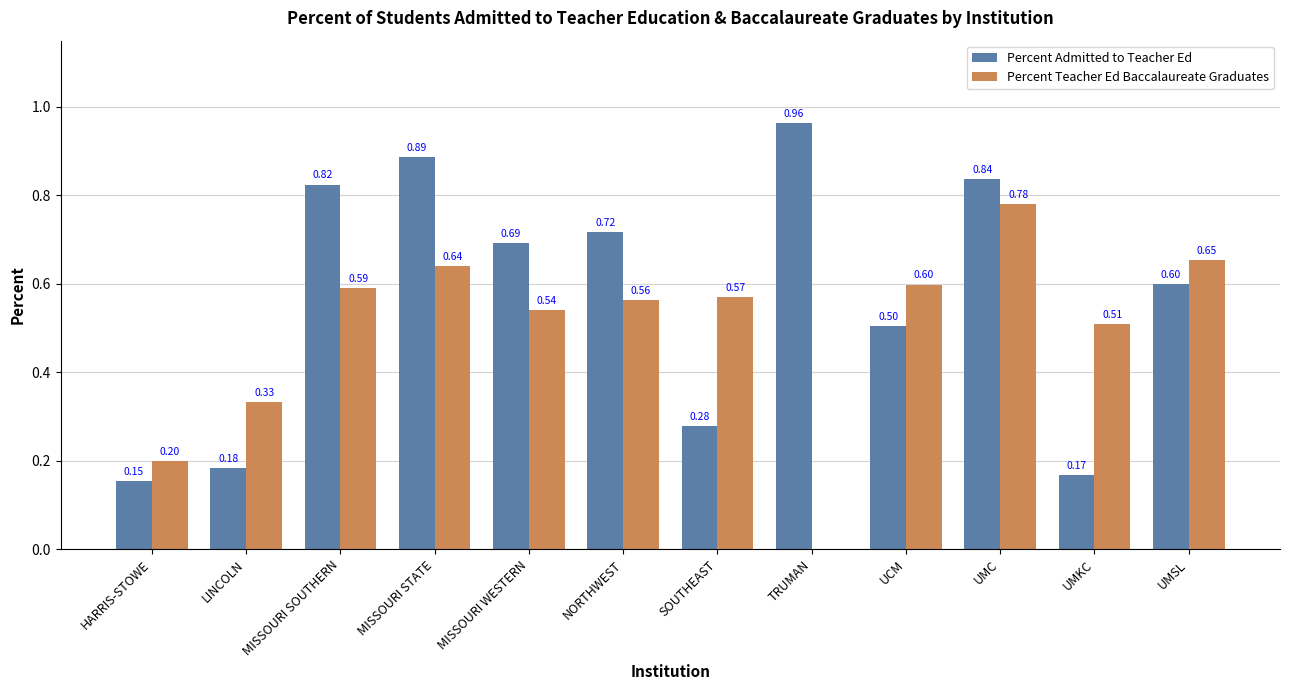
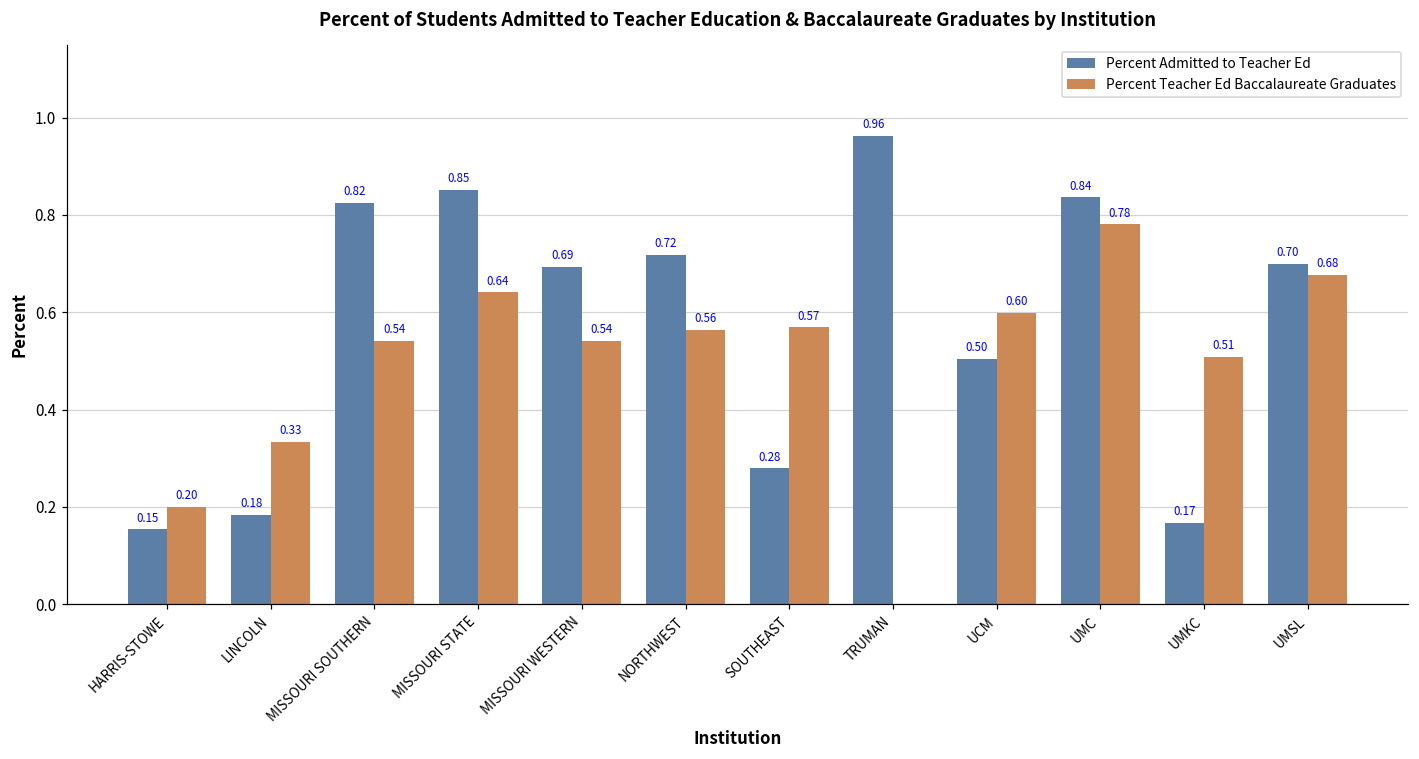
  {
    "Percent Admitted to Teacher Ed": {
      "HARRIS-STOWE": 0.15,
      "LINCOLN": 0.18,
      "MISSOURI SOUTHERN": 0.82,
-     "MISSOURI STATE": 0.89,
+     "MISSOURI STATE": 0.85,
      "MISSOURI WESTERN": 0.69,
      "NORTHWEST": 0.72,
      "SOUTHEAST": 0.28,
      "TRUMAN": 0.96,
      "UCM": 0.50,
      "UMC": 0.84,
      "UMKC": 0.17,
-     "UMSL": 0.60
+     "UMSL": 0.70
    },
    "Percent Teacher Ed Baccalaureate Graduates": {
      "HARRIS-STOWE": 0.20,
      "LINCOLN": 0.33,
-     "MISSOURI SOUTHERN": 0.59,
+     "MISSOURI SOUTHERN": 0.54,
      "MISSOURI STATE": 0.64,
      "MISSOURI WESTERN": 0.54,
      "NORTHWEST": 0.56,
      "SOUTHEAST": 0.57,
      "UCM": 0.60,
      "UMC": 0.78,
      "UMKC": 0.51,
-     "UMSL": 0.65
+     "UMSL": 0.68
    }
  }
